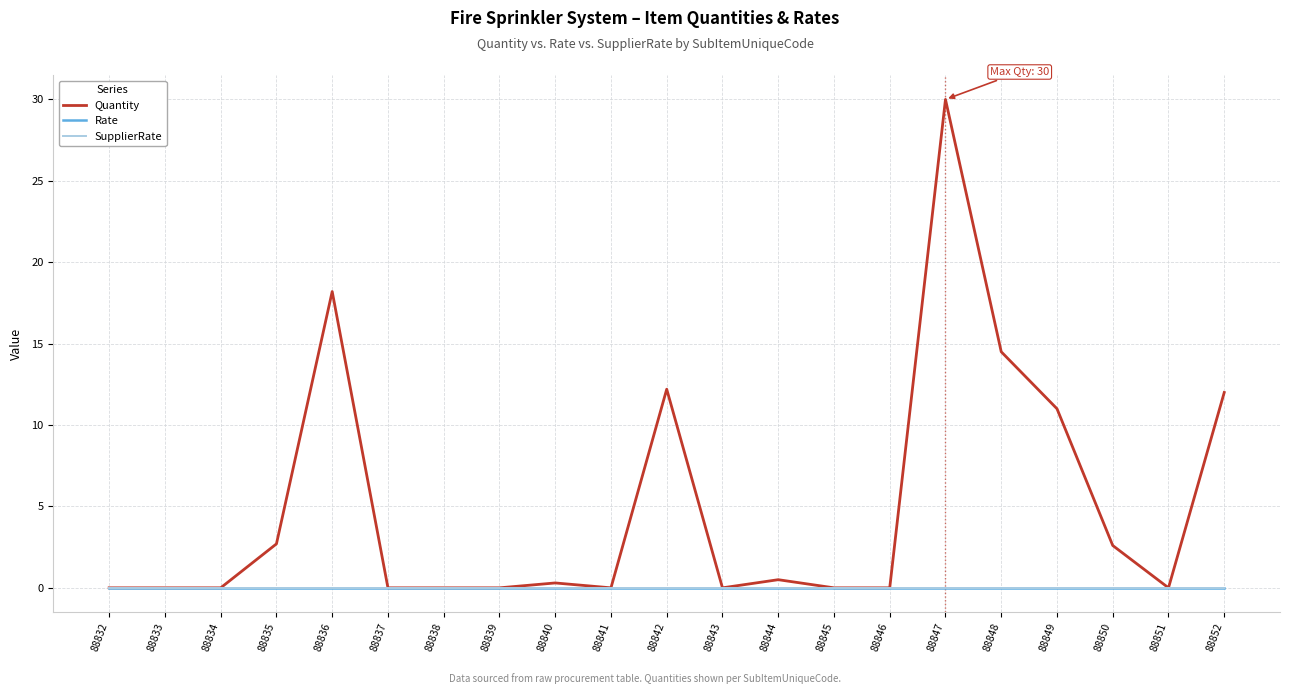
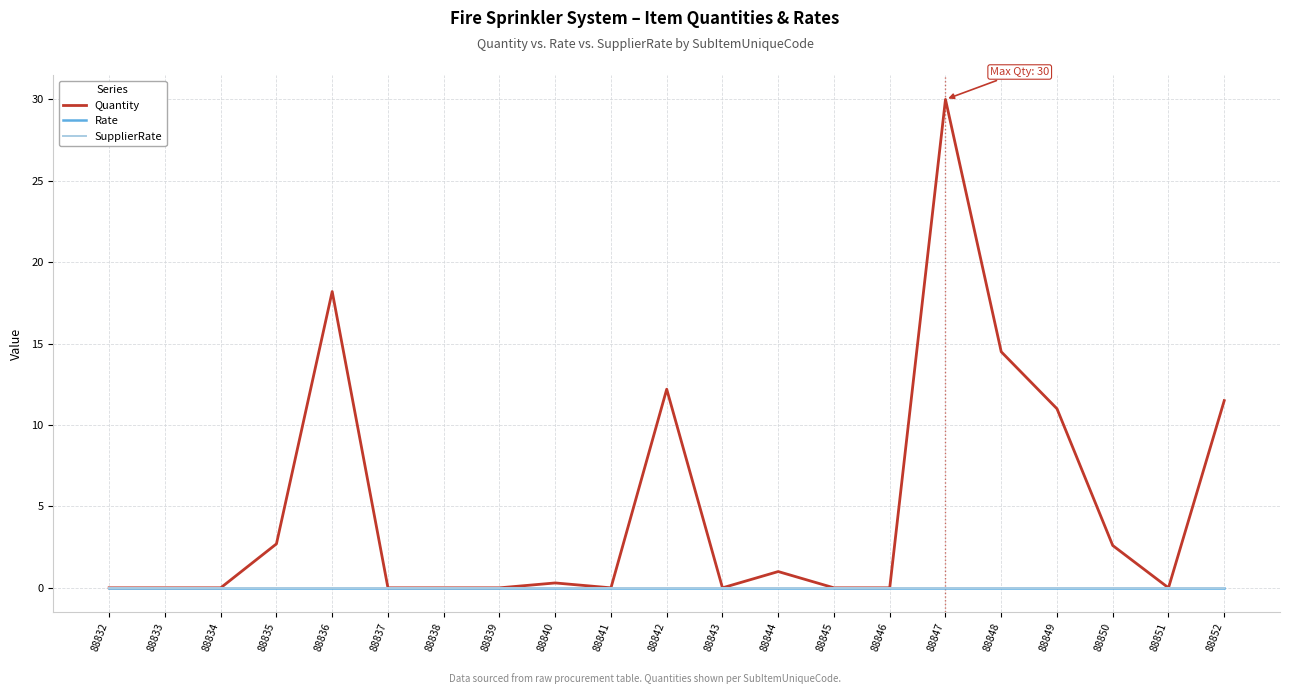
  {
    "Quantity": {
      "88835": 2.7,
      "88836": 18.2,
      "88840": 0.3,
      "88842": 12.2,
-     "88844": 0.5,
+     "88844": 1.0,
      "88848": 14.5,
      "88849": 11.0,
      "88850": 2.6,
-     "88852": 12.0
+     "88852": 11.5
    },
    "SupplierRate": {
      "88835": 0.0,
      "88836": 0.0,
      "88840": 0.0,
      "88842": 0.0,
      "88844": 0.0,
      "88847": 0.0,
      "88848": 0.0,
      "88849": 0.0,
      "88850": 0.0,
      "88852": 0.0
    }
  }
